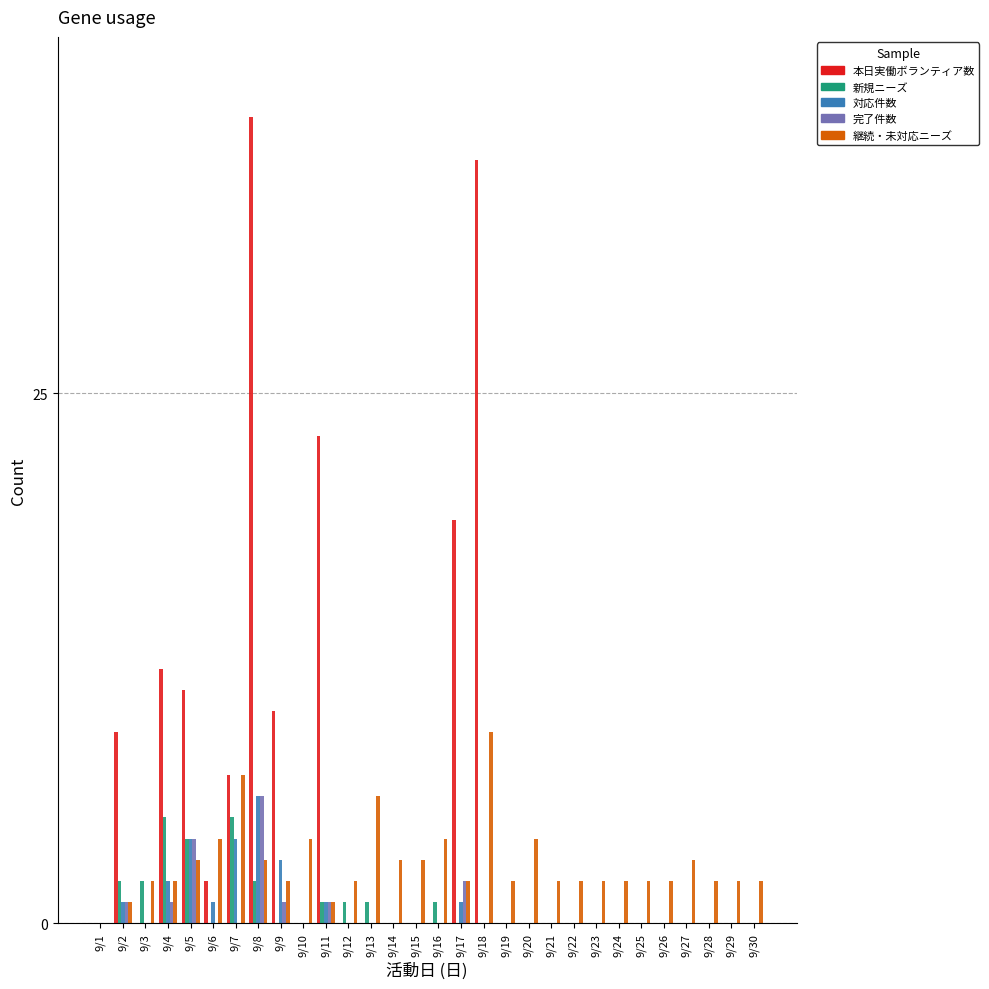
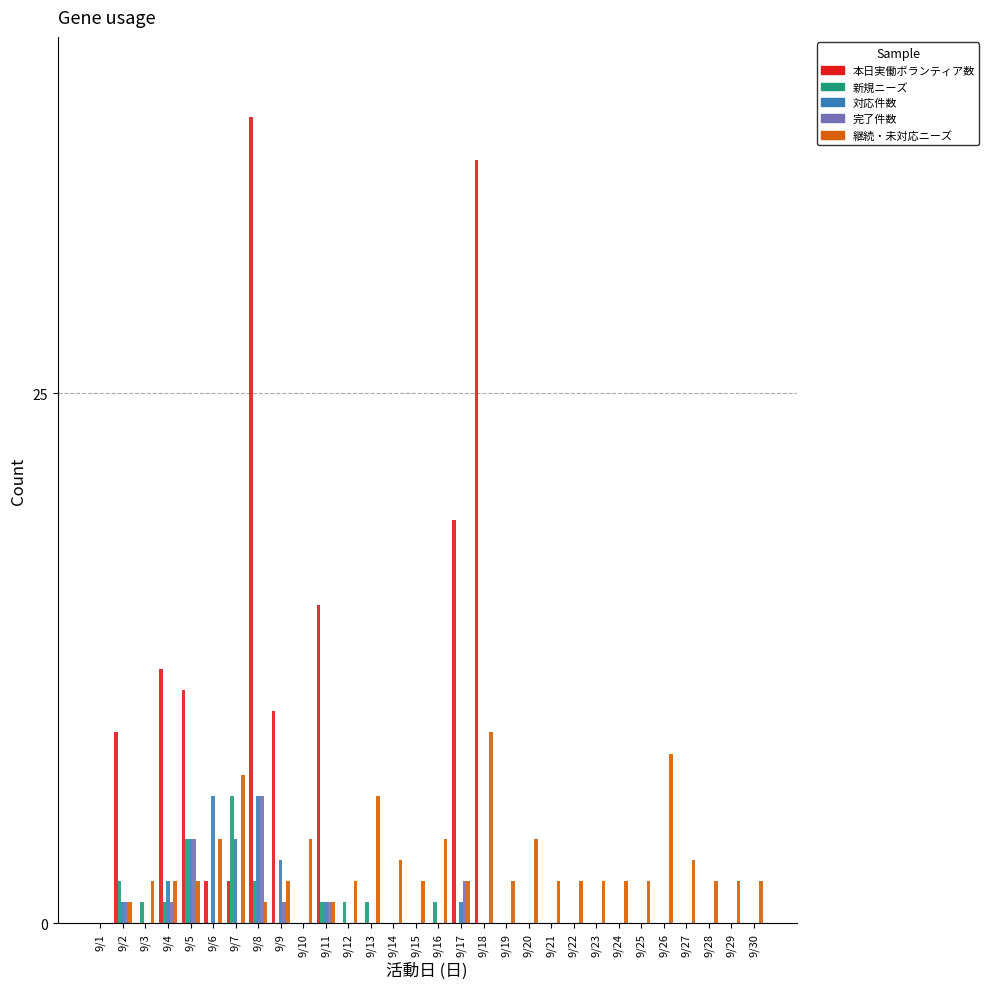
  {
    "本日実働ボランティア数": {
      "9/1": 0,
      "9/2": 9,
      "9/3": 0,
      "9/4": 12,
      "9/5": 11,
      "9/6": 2,
-     "9/7": 7,
+     "9/7": 2,
      "9/8": 38,
      "9/9": 10,
      "9/10": 0,
-     "9/11": 23,
+     "9/11": 15,
      "9/12": 0,
      "9/13": 0,
      "9/14": 0,
      "9/15": 0,
      "9/16": 0,
      "9/17": 19,
      "9/18": 36,
      "9/19": 0,
      "9/20": 0,
      "9/21": 0,
      "9/22": 0,
      "9/23": 0,
      "9/24": 0,
      "9/25": 0,
      "9/26": 0,
      "9/27": 0,
      "9/28": 0,
      "9/29": 0,
      "9/30": 0
    },
    "新規ニーズ": {
      "9/1": 0,
      "9/2": 2,
-     "9/3": 2,
-     "9/4": 5,
+     "9/3": 1,
+     "9/4": 1,
      "9/5": 4,
      "9/6": 0,
-     "9/7": 5,
+     "9/7": 6,
      "9/8": 2,
      "9/9": 0,
      "9/10": 0,
      "9/11": 1,
      "9/12": 1,
      "9/13": 1,
      "9/14": 0,
      "9/15": 0,
      "9/16": 1,
      "9/17": 0,
      "9/18": 0,
      "9/19": 0,
      "9/20": 0,
      "9/21": 0,
      "9/22": 0,
      "9/23": 0,
      "9/24": 0,
      "9/25": 0,
      "9/26": 0,
      "9/27": 0,
      "9/28": 0,
      "9/29": 0,
      "9/30": 0
    },
    "対応件数": {
      "9/1": 0,
      "9/2": 1,
      "9/3": 0,
      "9/4": 2,
      "9/5": 4,
-     "9/6": 1,
+     "9/6": 6,
      "9/7": 4,
      "9/8": 6,
      "9/9": 3,
      "9/10": 0,
      "9/11": 1,
      "9/12": 0,
      "9/13": 0,
      "9/14": 0,
      "9/15": 0,
      "9/16": 0,
      "9/17": 1,
      "9/18": 0,
      "9/19": 0,
      "9/20": 0,
      "9/21": 0,
      "9/22": 0,
      "9/23": 0,
      "9/24": 0,
      "9/25": 0,
      "9/26": 0,
      "9/27": 0,
      "9/28": 0,
      "9/29": 0,
      "9/30": 0
    },
    "完了件数": {
      "9/1": 0,
      "9/2": 1,
      "9/3": 0,
      "9/4": 1,
      "9/5": 4,
      "9/6": 0,
      "9/7": 0,
      "9/8": 6,
      "9/9": 1,
      "9/10": 0,
      "9/11": 1,
      "9/12": 0,
      "9/13": 0,
      "9/14": 0,
      "9/15": 0,
      "9/16": 0,
      "9/17": 2,
      "9/18": 0,
      "9/19": 0,
      "9/20": 0,
      "9/21": 0,
      "9/22": 0,
      "9/23": 0,
      "9/24": 0,
      "9/25": 0,
      "9/26": 0,
      "9/27": 0,
      "9/28": 0,
      "9/29": 0,
      "9/30": 0
    },
    "継続・未対応ニーズ": {
      "9/1": 0,
      "9/2": 1,
      "9/3": 2,
      "9/4": 2,
-     "9/5": 3,
+     "9/5": 2,
      "9/6": 4,
      "9/7": 7,
-     "9/8": 3,
+     "9/8": 1,
      "9/9": 2,
      "9/10": 4,
      "9/11": 1,
      "9/12": 2,
      "9/13": 6,
      "9/14": 3,
-     "9/15": 3,
+     "9/15": 2,
      "9/16": 4,
      "9/17": 2,
      "9/18": 9,
      "9/19": 2,
      "9/20": 4,
      "9/21": 2,
      "9/22": 2,
      "9/23": 2,
      "9/24": 2,
      "9/25": 2,
-     "9/26": 2,
+     "9/26": 8,
      "9/27": 3,
      "9/28": 2,
      "9/29": 2,
      "9/30": 2
    }
  }
